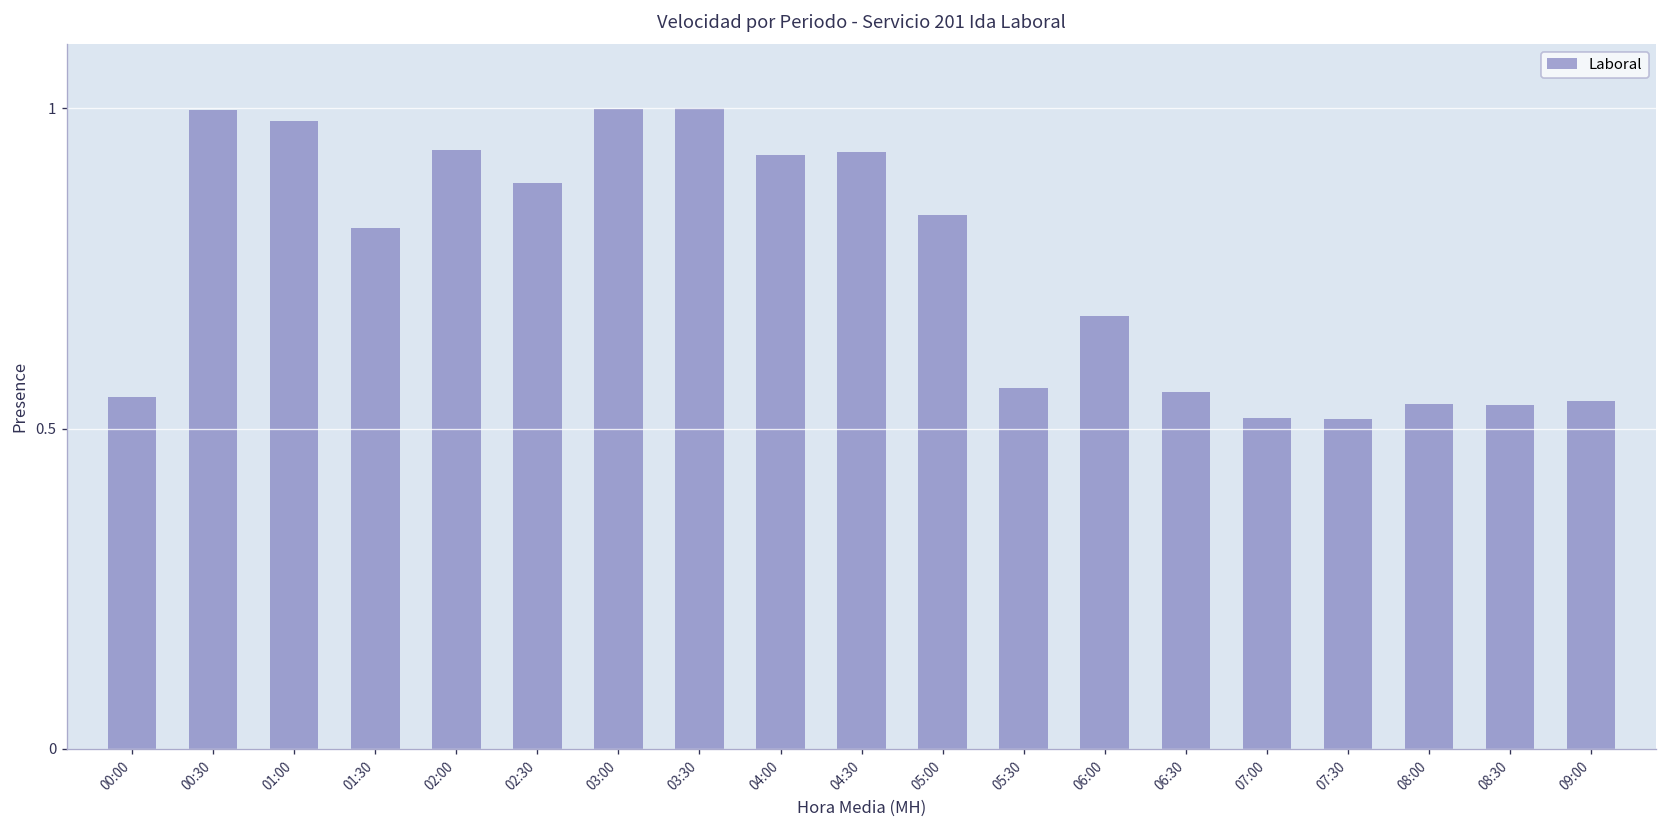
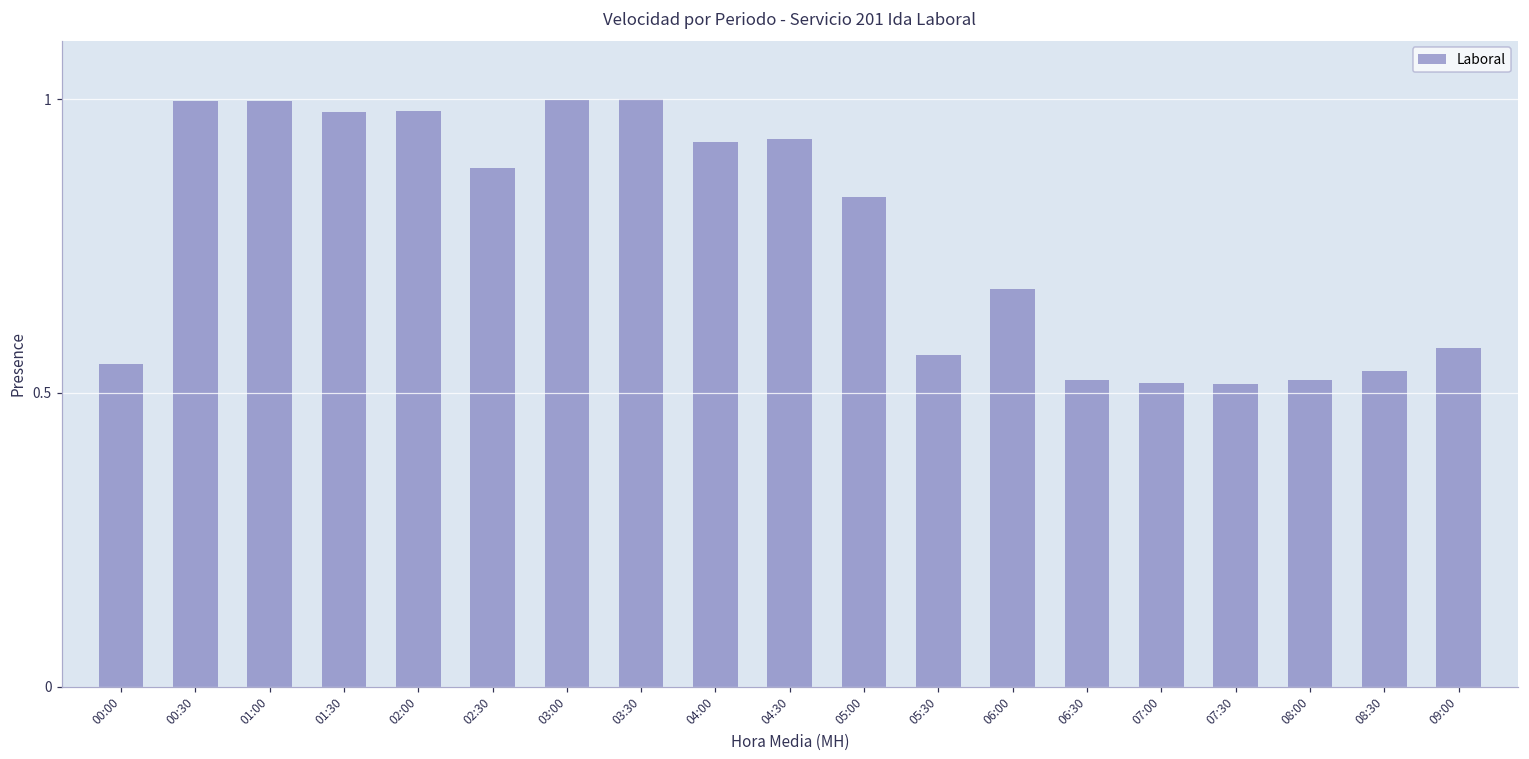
  {
    "00:00": 0.55,
    "00:30": 1.00,
-   "01:00": 0.98,
-   "01:30": 0.81,
-   "02:00": 0.93,
+   "01:00": 1.00,
+   "01:30": 0.98,
+   "02:00": 0.98,
    "02:30": 0.88,
    "03:00": 1.00,
    "03:30": 1.00,
    "04:00": 0.93,
    "04:30": 0.93,
    "05:00": 0.83,
    "05:30": 0.56,
    "06:00": 0.68,
-   "06:30": 0.56,
+   "06:30": 0.52,
    "07:00": 0.52,
    "07:30": 0.51,
-   "08:00": 0.54,
+   "08:00": 0.52,
    "08:30": 0.54,
-   "09:00": 0.54
+   "09:00": 0.58
  }
